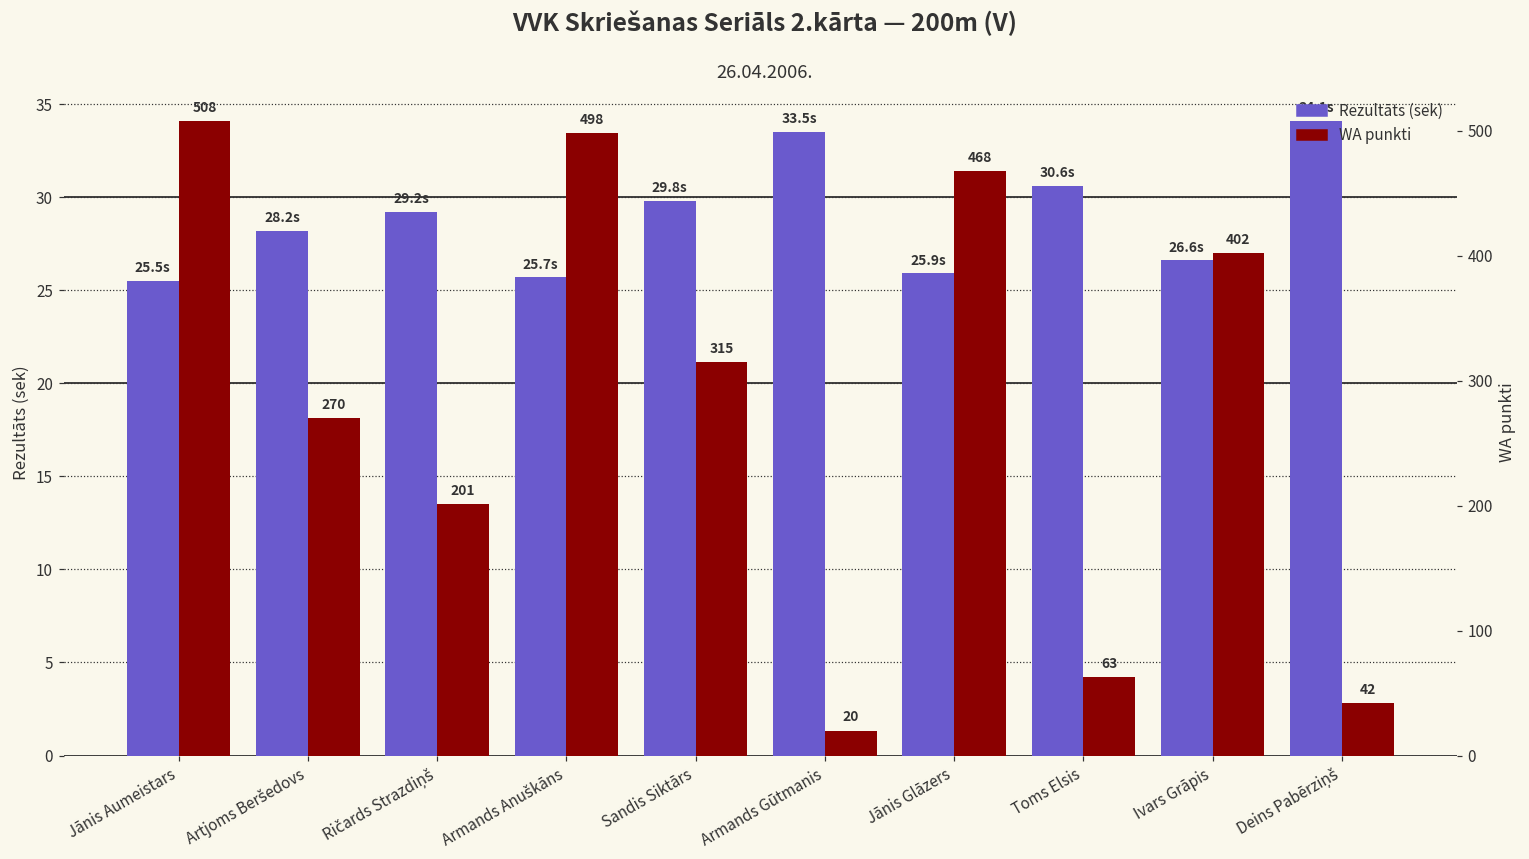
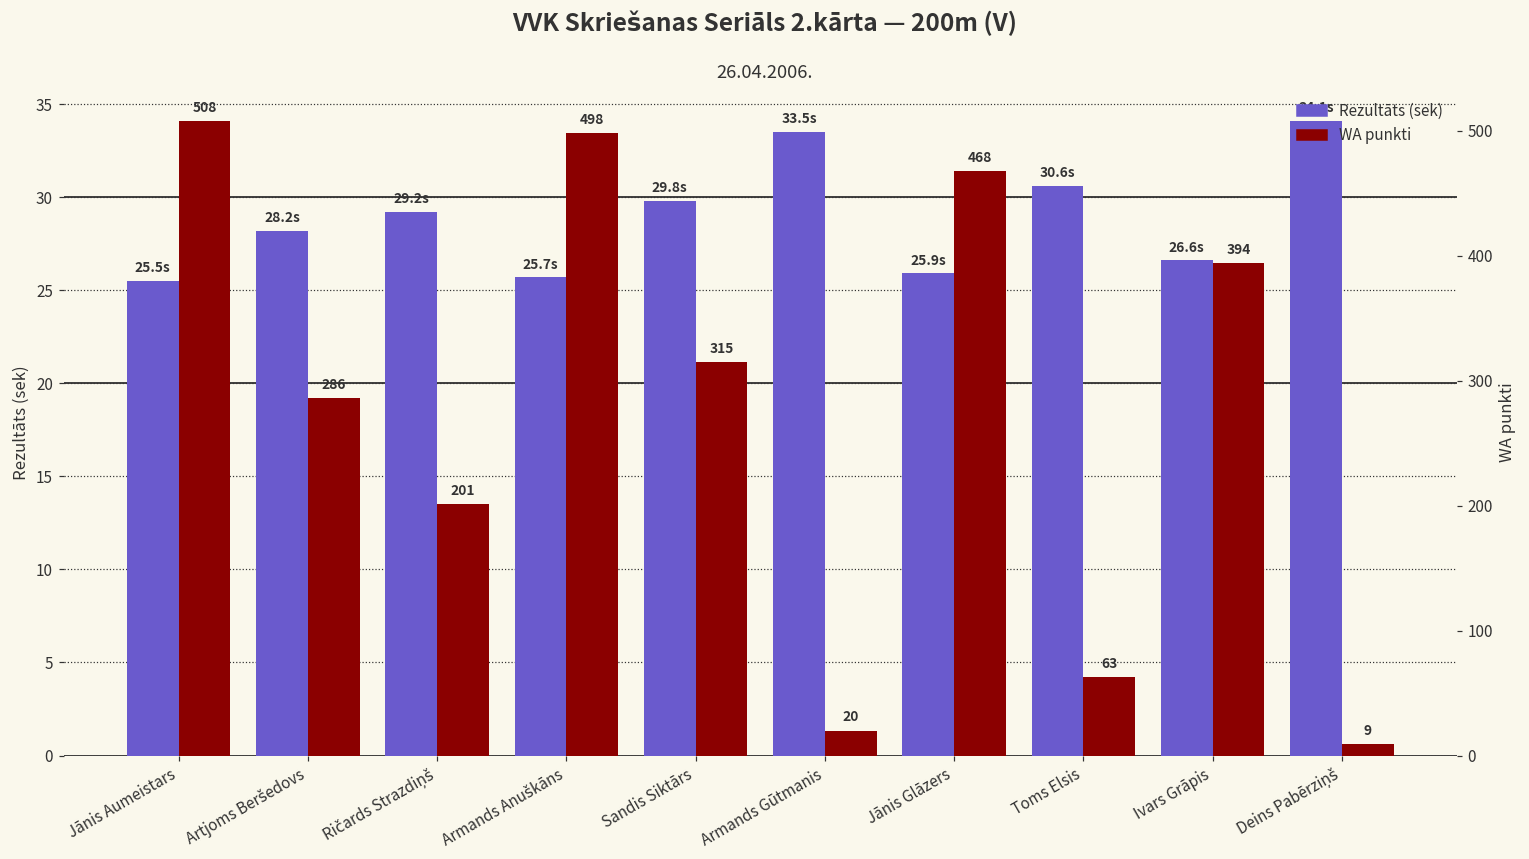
  {
    "WA punkti": {
      "Jānis Aumeistars": 508,
-     "Artjoms Beršedovs": 270,
+     "Artjoms Beršedovs": 286,
      "Ričards Strazdiņš": 201,
      "Armands Anuškāns": 498,
      "Sandis Siktārs": 315,
      "Armands Gūtmanis": 20,
      "Jānis Glāzers": 468,
      "Toms Elsis": 63,
-     "Ivars Grāpis": 402,
-     "Deins Pabērziņš": 42
+     "Ivars Grāpis": 394,
+     "Deins Pabērziņš": 9
    }
  }
